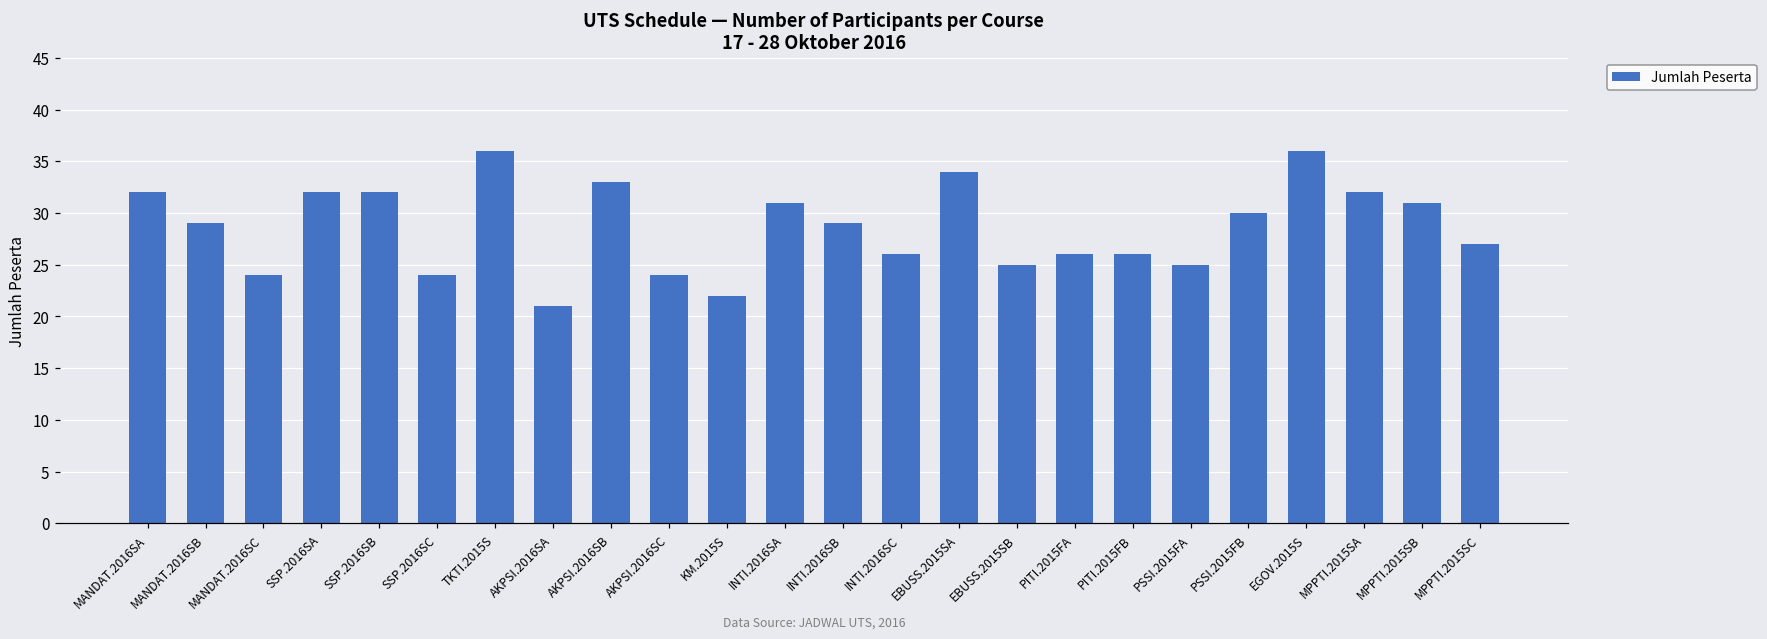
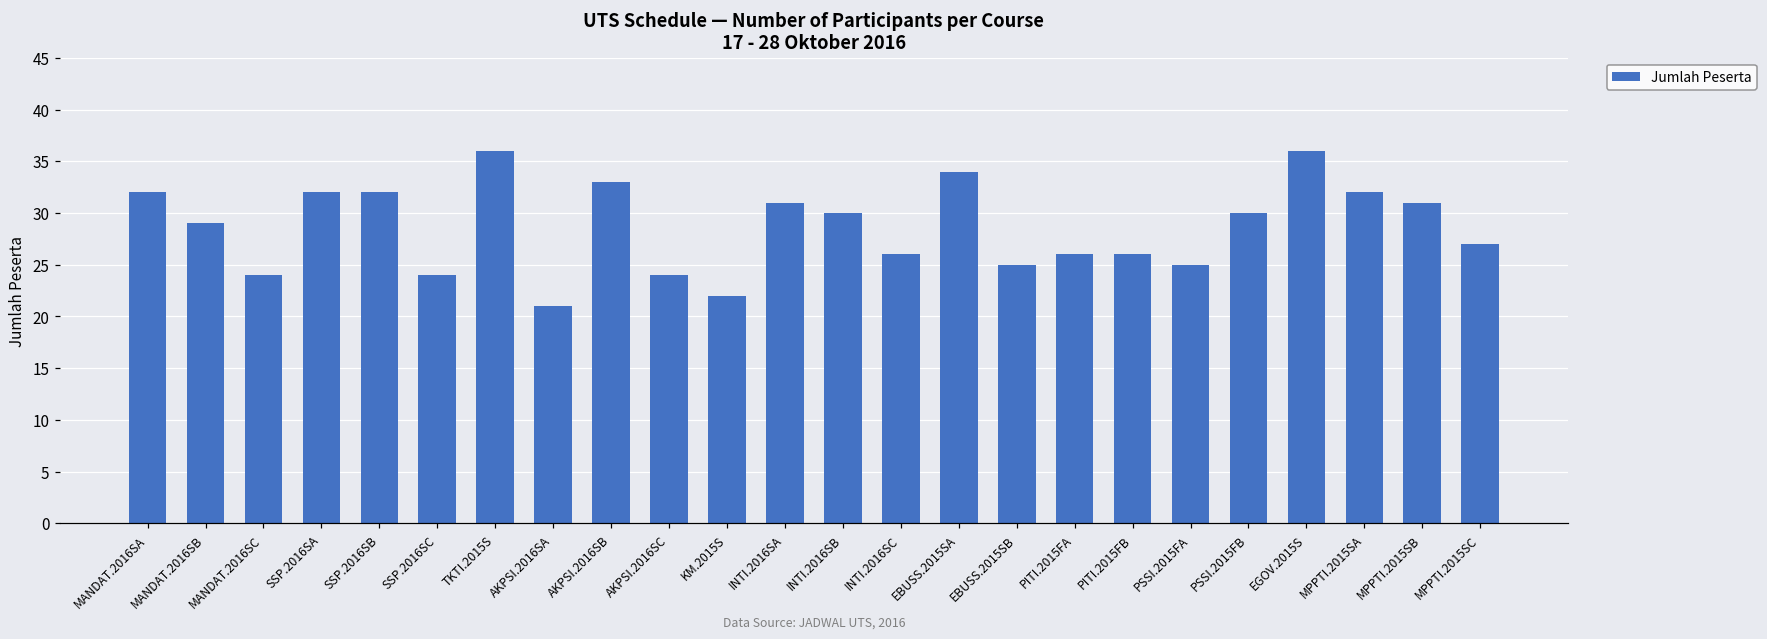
  {
    "MANDAT.2016SA": 32,
    "MANDAT.2016SB": 29,
    "MANDAT.2016SC": 24,
    "SSP.2016SA": 32,
    "SSP.2016SB": 32,
    "SSP.2016SC": 24,
    "TKTI.2015S": 36,
    "AKPSI.2016SA": 21,
    "AKPSI.2016SB": 33,
    "AKPSI.2016SC": 24,
    "KM.2015S": 22,
    "INTI.2016SA": 31,
-   "INTI.2016SB": 29,
+   "INTI.2016SB": 30,
    "INTI.2016SC": 26,
    "EBUSS.2015SA": 34,
    "EBUSS.2015SB": 25,
    "PITI.2015FA": 26,
    "PITI.2015FB": 26,
    "PSSI.2015FA": 25,
    "PSSI.2015FB": 30,
    "EGOV.2015S": 36,
    "MPPTI.2015SA": 32,
    "MPPTI.2015SB": 31,
    "MPPTI.2015SC": 27
  }
